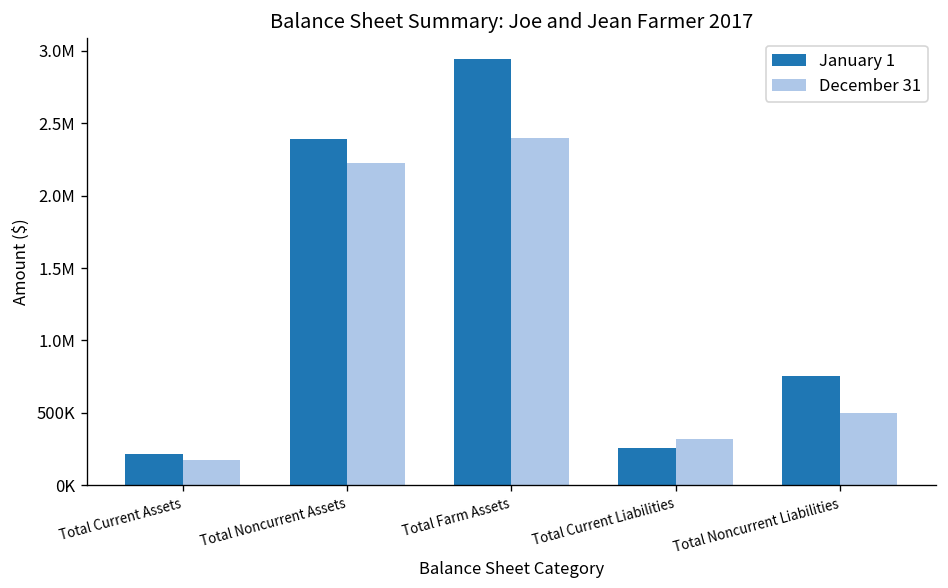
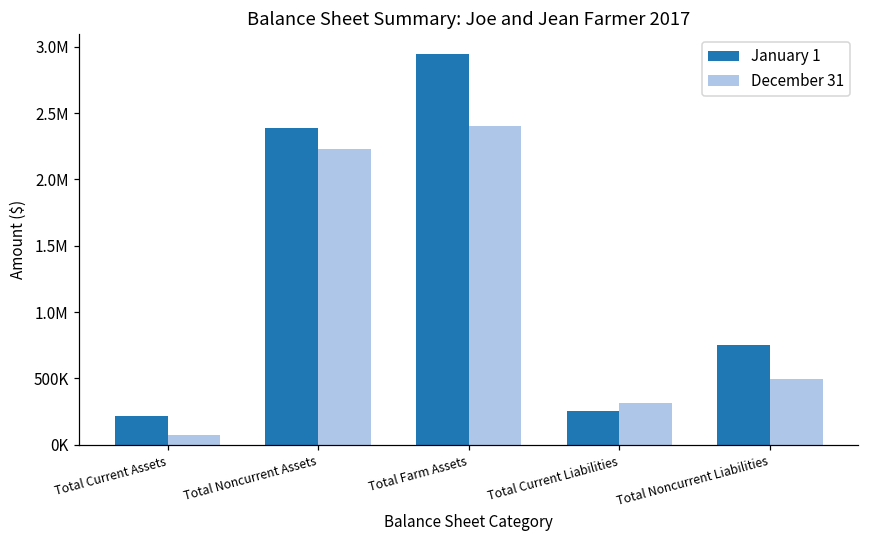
  {
    "January 1": {
      "Total Current Assets": 220000,
      "Total Noncurrent Assets": 2390000,
      "Total Farm Assets": 2950000,
      "Total Current Liabilities": 260000,
      "Total Noncurrent Liabilities": 750000
    },
    "December 31": {
-     "Total Current Assets": 170000,
+     "Total Current Assets": 80000,
      "Total Noncurrent Assets": 2230000,
      "Total Farm Assets": 2400000,
      "Total Current Liabilities": 320000,
      "Total Noncurrent Liabilities": 500000
    }
  }
